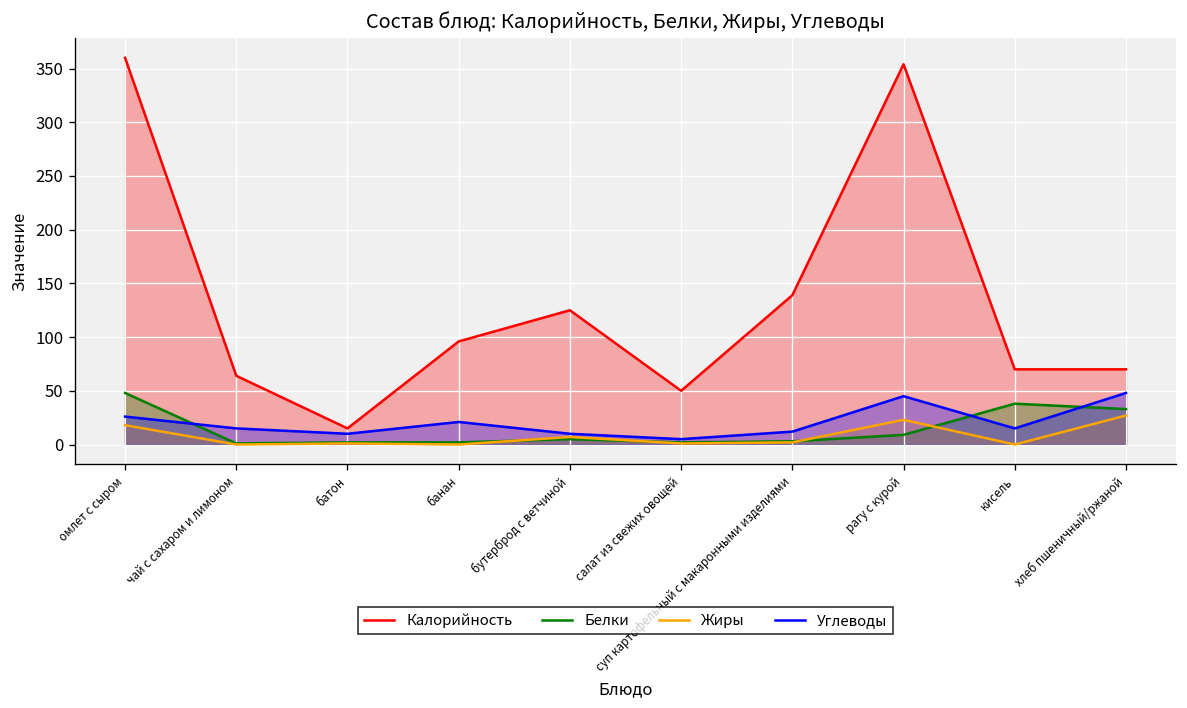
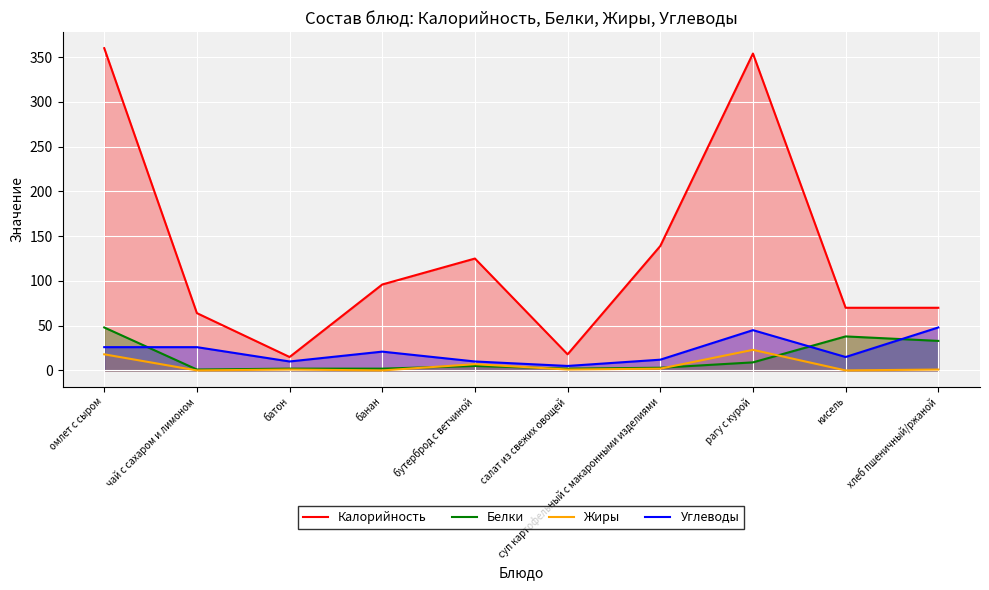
  {
    "Калорийность": {
      "омлет с сыром": 360,
      "чай с сахаром и лимоном": 60,
      "батон": 20,
      "банан": 100,
      "бутерброд с ветчиной": 130,
-     "салат из свежих овощей": 50,
+     "салат из свежих овощей": 20,
      "суп картофельный с макаронными изделиями": 140,
      "рагу с курой": 350,
      "кисель": 70,
      "хлеб пшеничный/ржаной": 70
    },
    "Белки": {
      "омлет с сыром": 50,
      "рагу с курой": 10,
      "кисель": 40,
      "хлеб пшеничный/ржаной": 30
    },
    "Жиры": {
      "омлет с сыром": 20,
      "рагу с курой": 20,
      "кисель": 0,
-     "хлеб пшеничный/ржаной": 30
+     "хлеб пшеничный/ржаной": 0
    },
    "Углеводы": {
      "омлет с сыром": 30,
-     "чай с сахаром и лимоном": 20,
+     "чай с сахаром и лимоном": 30,
      "батон": 10,
      "банан": 20,
      "бутерброд с ветчиной": 10,
      "салат из свежих овощей": 10,
      "суп картофельный с макаронными изделиями": 10,
      "рагу с курой": 50,
      "кисель": 20,
      "хлеб пшеничный/ржаной": 50
    }
  }
